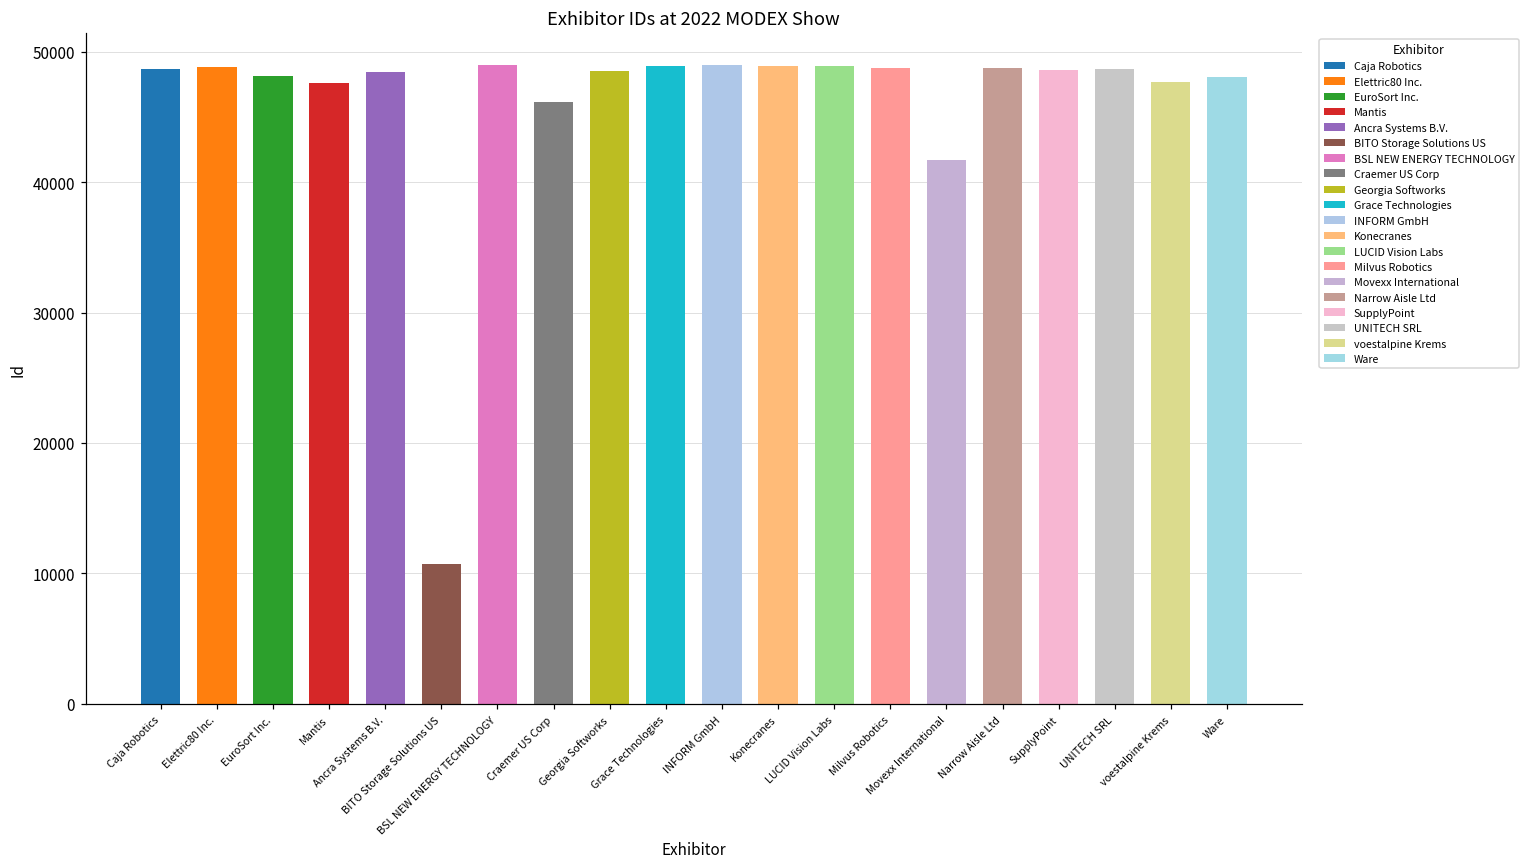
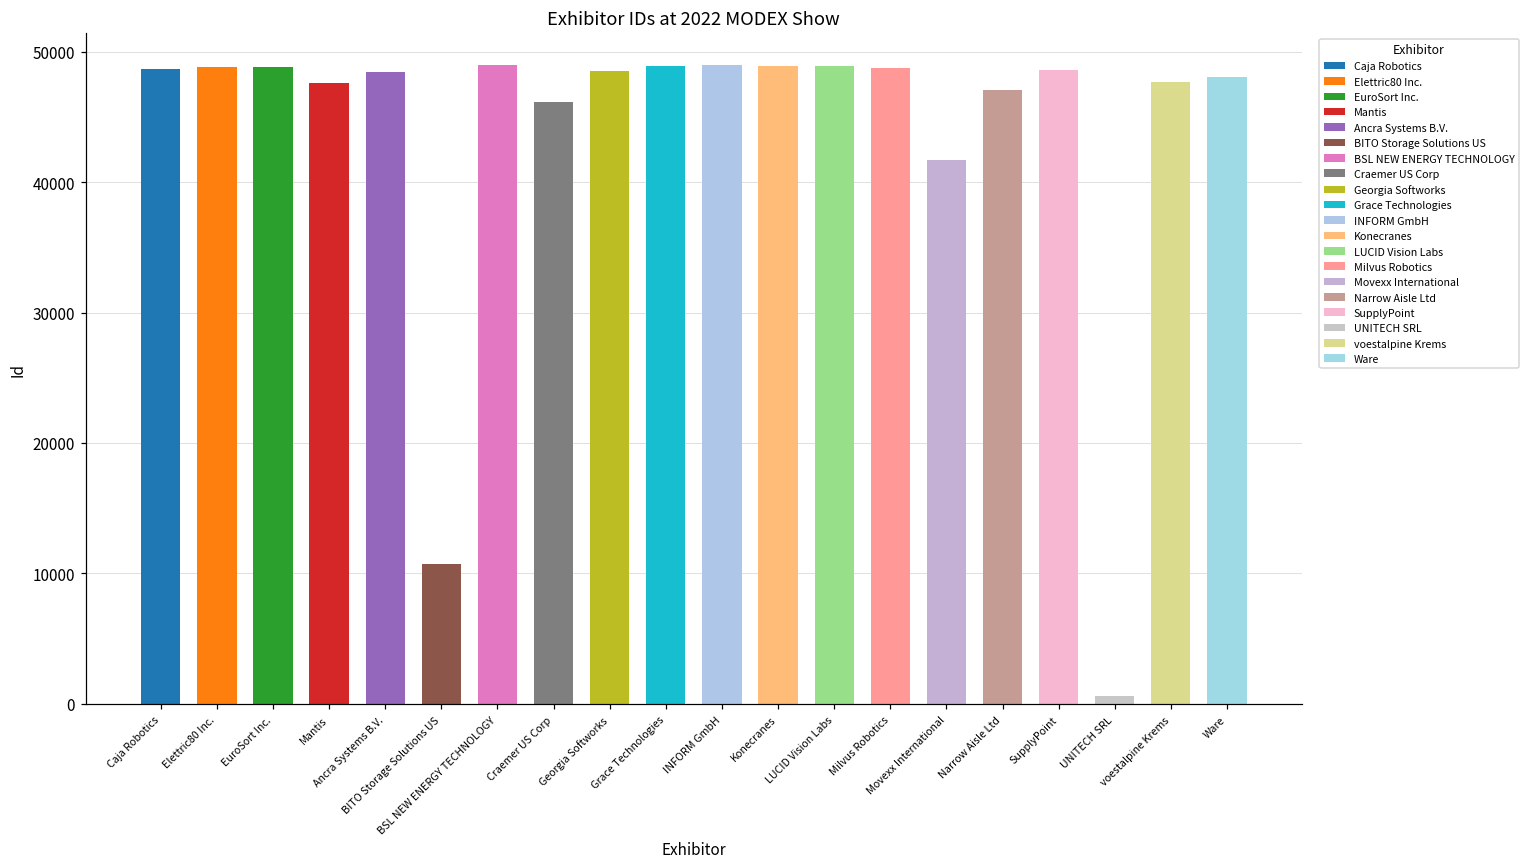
  {
    "Caja Robotics": 48700,
    "Elettric80 Inc.": 48900,
-   "EuroSort Inc.": 48100,
+   "EuroSort Inc.": 48800,
    "Mantis": 47600,
    "Ancra Systems B.V.": 48500,
    "BITO Storage Solutions US": 10700,
    "BSL NEW ENERGY TECHNOLOGY": 49000,
    "Craemer US Corp": 46200,
    "Georgia Softworks": 48500,
    "Grace Technologies": 48900,
    "INFORM GmbH": 49000,
    "Konecranes": 48900,
    "LUCID Vision Labs": 48900,
    "Milvus Robotics": 48800,
    "Movexx International": 41700,
-   "Narrow Aisle Ltd": 48800,
+   "Narrow Aisle Ltd": 47100,
    "SupplyPoint": 48600,
-   "UNITECH SRL": 48700,
+   "UNITECH SRL": 600,
    "voestalpine Krems": 47700,
    "Ware": 48100
  }
